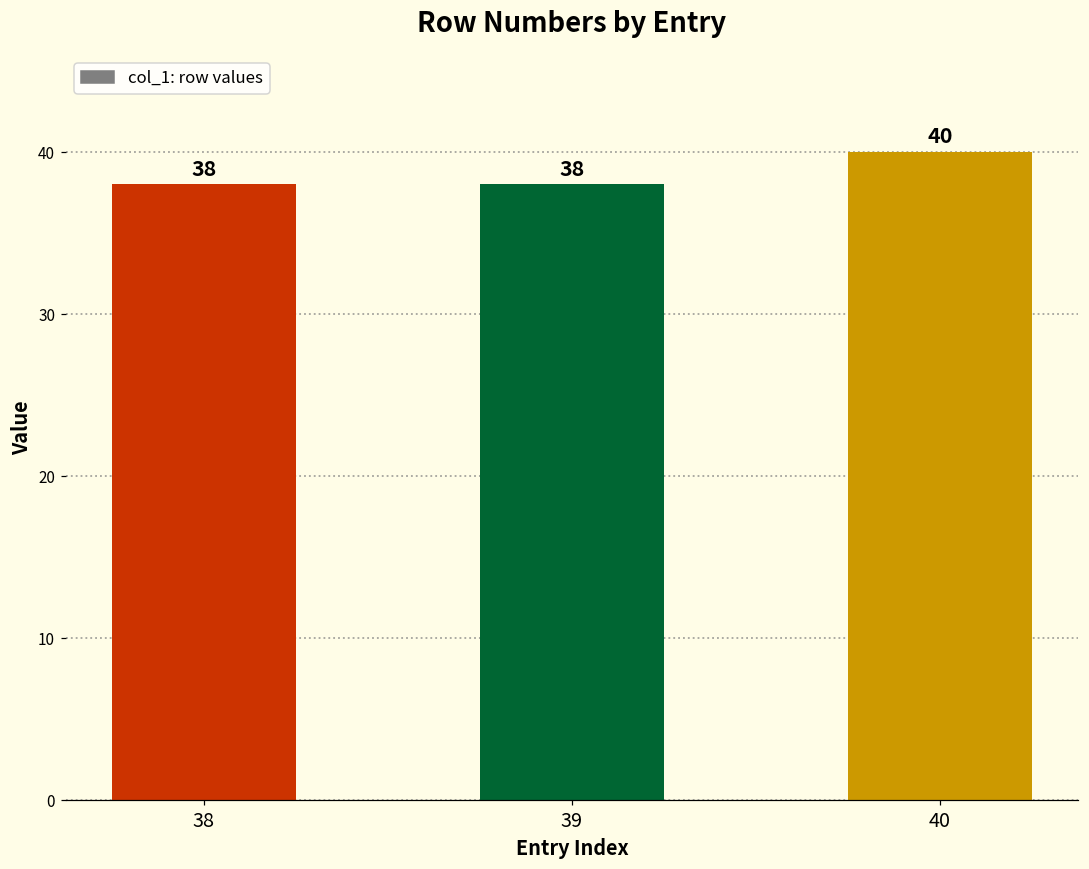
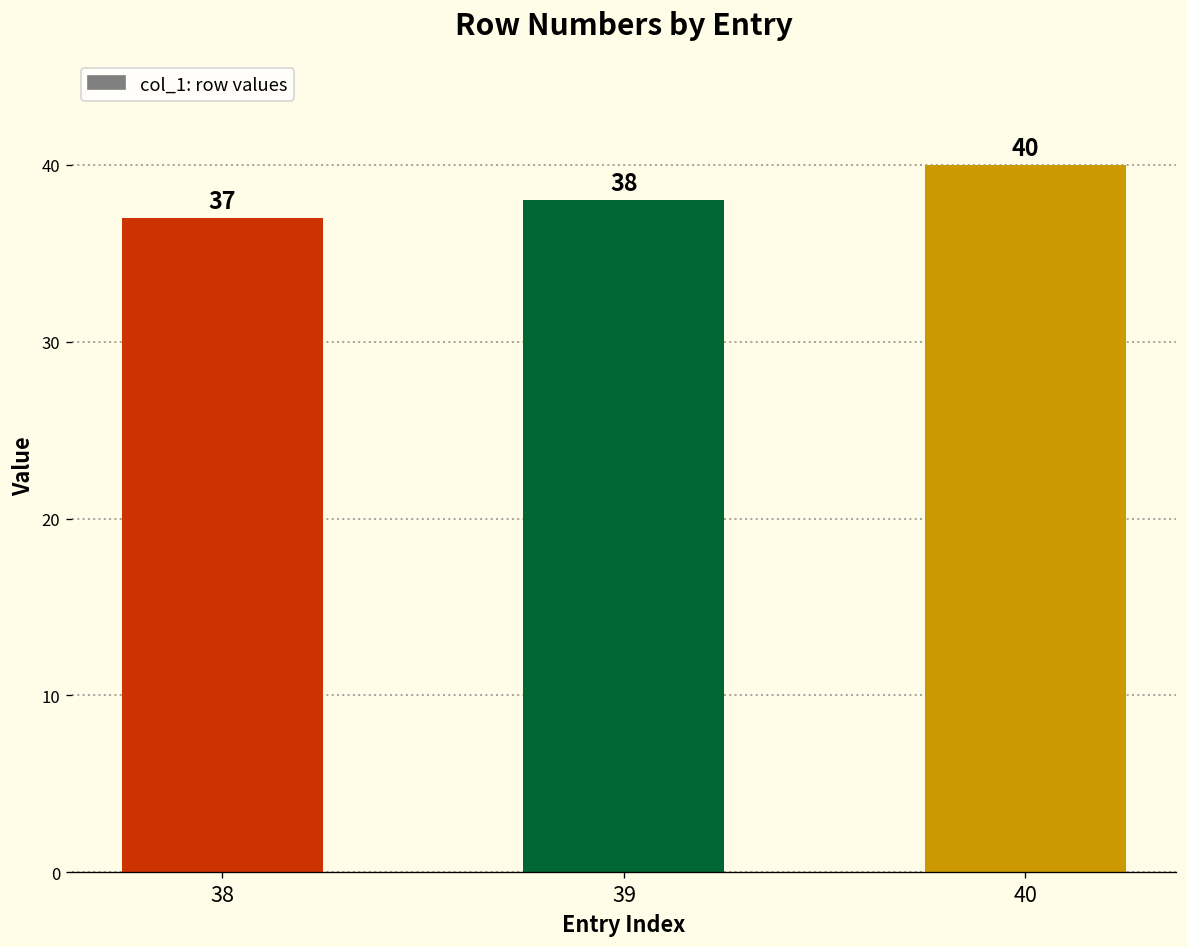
  {
-   "38": 38,
+   "38": 37,
    "39": 38,
    "40": 40
  }
